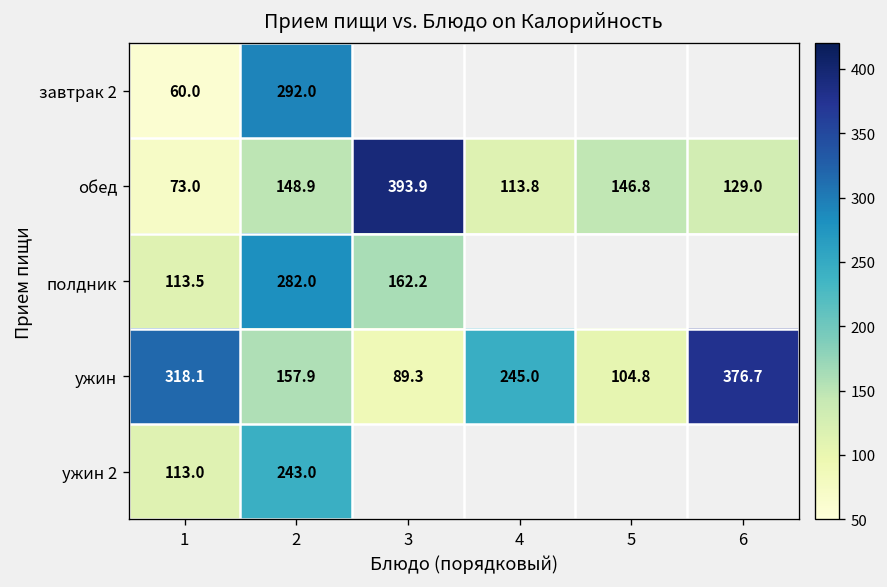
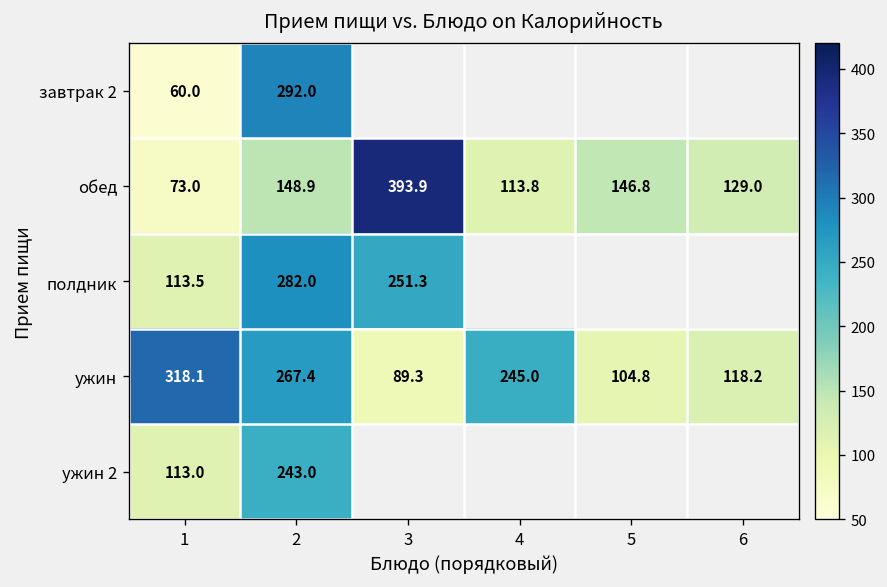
  {
    "завтрак 2": {
      "1": 60.0,
      "2": 292.0
    },
    "обед": {
      "1": 73.0,
      "2": 148.9,
      "3": 393.9,
      "4": 113.8,
      "5": 146.8,
      "6": 129.0
    },
    "полдник": {
      "1": 113.5,
      "2": 282.0,
-     "3": 162.2
+     "3": 251.3
    },
    "ужин": {
      "1": 318.1,
-     "2": 157.9,
+     "2": 267.4,
      "3": 89.3,
      "4": 245.0,
      "5": 104.8,
-     "6": 376.7
+     "6": 118.2
    },
    "ужин 2": {
      "1": 113.0,
      "2": 243.0
    }
  }
